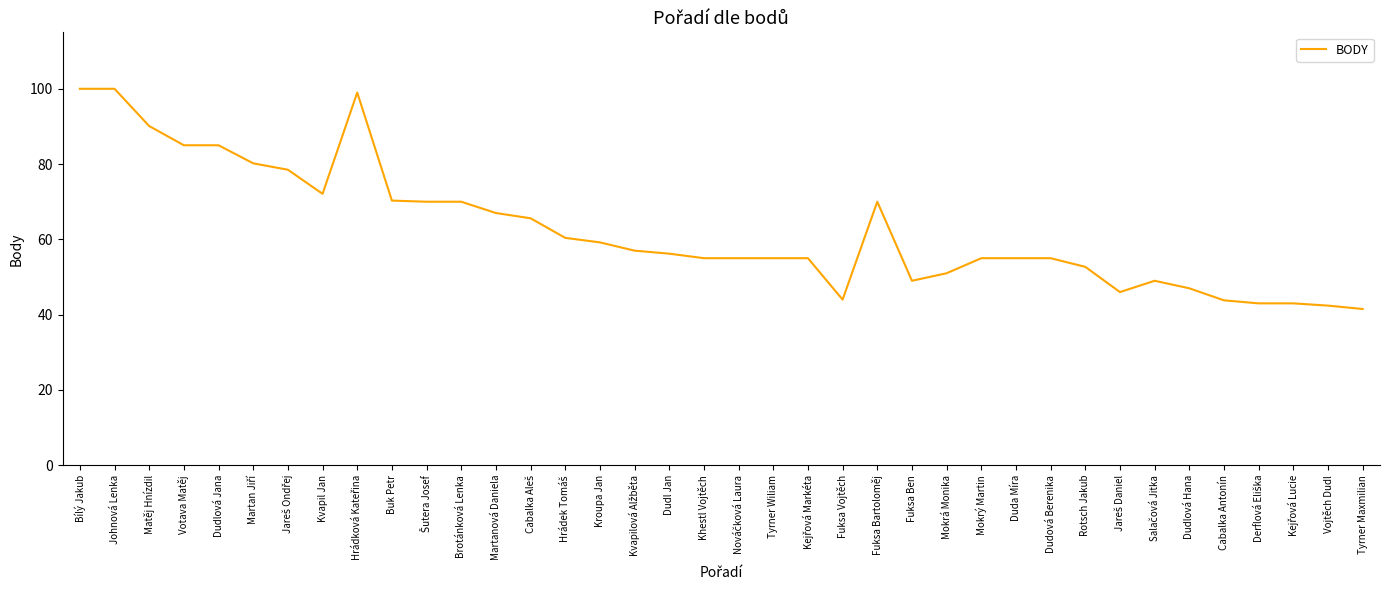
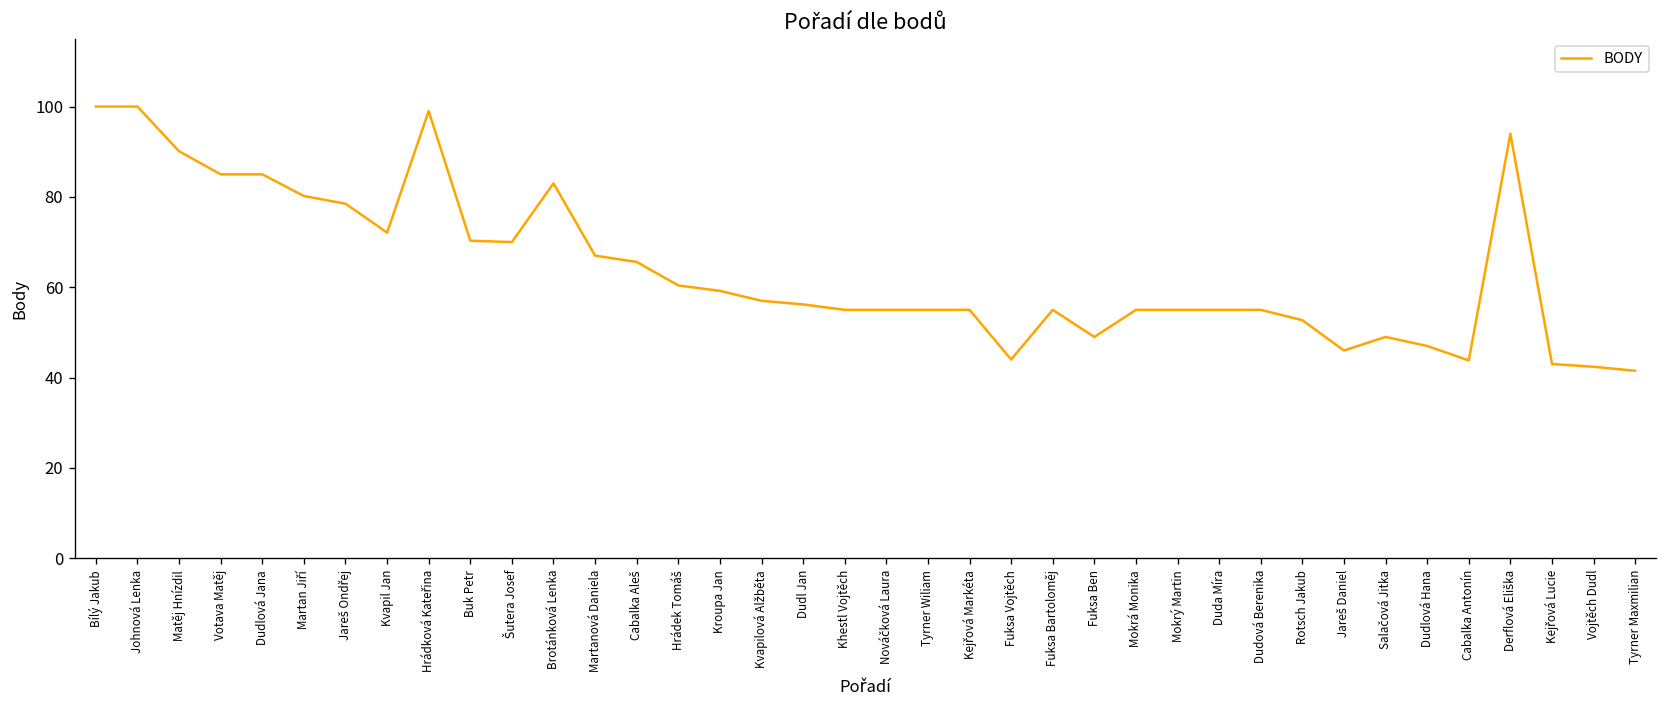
  {
    "Bílý Jakub": 100,
    "Johnová Lenka": 100,
    "Matěj Hnízdil": 90,
    "Votava Matěj": 85,
    "Dudlová Jana": 85,
    "Martan Jiří": 80,
    "Jareš Ondřej": 79,
    "Kvapil Jan": 72,
    "Hrádková Kateřina": 99,
    "Buk Petr": 70,
    "Šutera Josef": 70,
-   "Brotánková Lenka": 70,
+   "Brotánková Lenka": 83,
    "Martanová Daniela": 67,
    "Cabalka Aleš": 66,
    "Hrádek Tomáš": 60,
    "Kroupa Jan": 59,
    "Kvapilová Alžběta": 57,
    "Dudl Jan": 56,
    "Khestl Vojtěch": 55,
    "Nováčková Laura": 55,
    "Tyrner Wiliam": 55,
    "Kejřová Markéta": 55,
    "Fuksa Vojtěch": 44,
-   "Fuksa Bartoloměj": 70,
+   "Fuksa Bartoloměj": 55,
    "Fuksa Ben": 49,
-   "Mokrá Monika": 51,
+   "Mokrá Monika": 55,
    "Mokrý Martin": 55,
    "Duda Míra": 55,
    "Dudová Berenika": 55,
    "Rotsch Jakub": 53,
    "Jareš Daniel": 46,
    "Salačová Jitka": 49,
    "Dudlová Hana": 47,
    "Cabalka Antonín": 44,
-   "Derflová Eliška": 43,
+   "Derflová Eliška": 94,
    "Kejřová Lucie": 43,
    "Vojtěch Dudl": 42,
    "Tyrner Maxmilian": 42
  }
